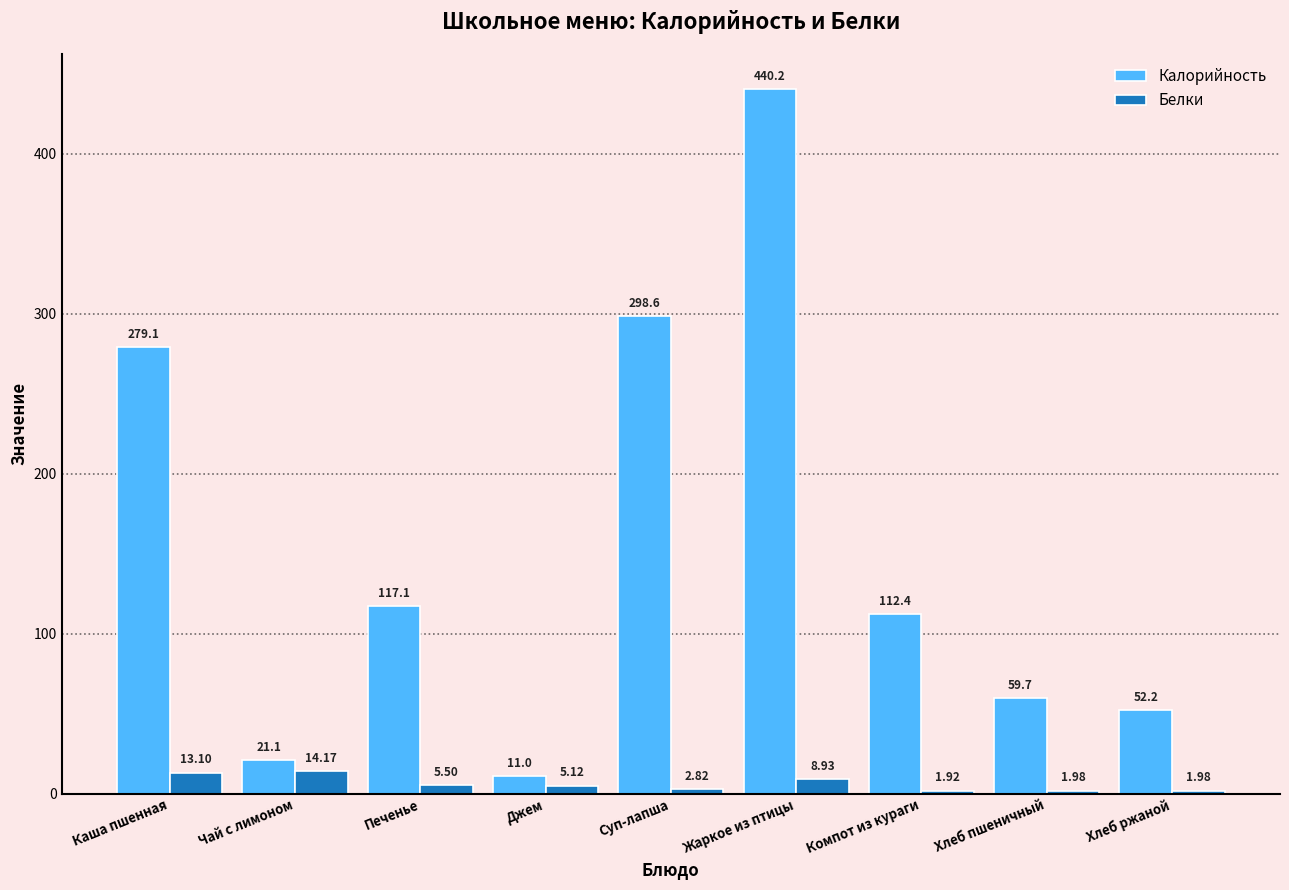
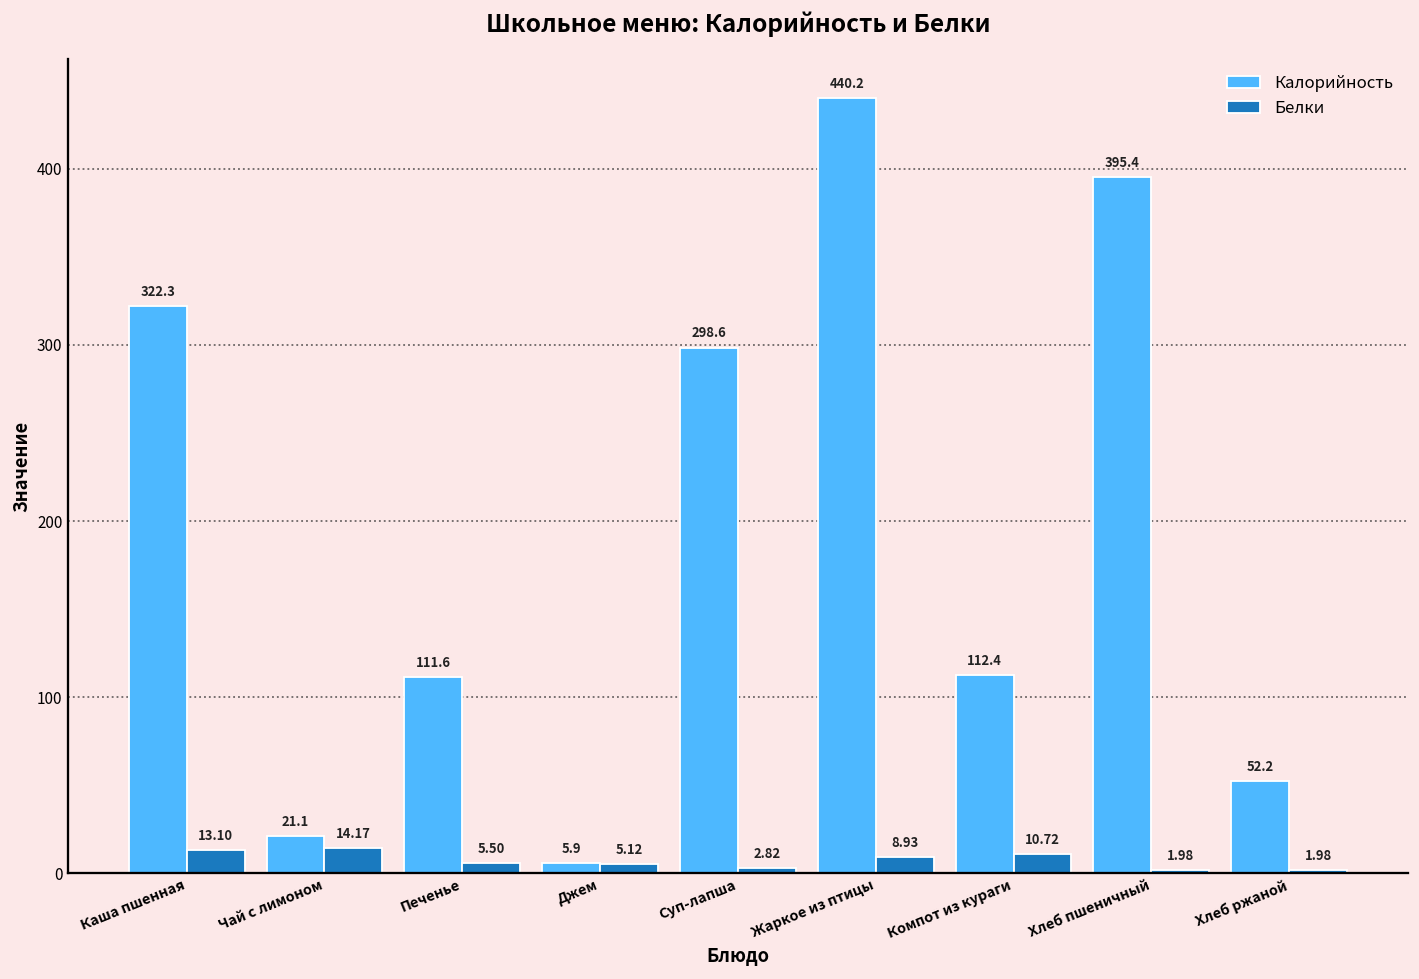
  {
    "Калорийность": {
-     "Каша пшенная": 279.1,
+     "Каша пшенная": 322.3,
      "Чай с лимоном": 21.1,
-     "Печенье": 117.1,
-     "Джем": 11.0,
+     "Печенье": 111.6,
+     "Джем": 5.9,
      "Суп-лапша": 298.6,
      "Жаркое из птицы": 440.2,
      "Компот из кураги": 112.4,
-     "Хлеб пшеничный": 59.7,
+     "Хлеб пшеничный": 395.4,
      "Хлеб ржаной": 52.2
    },
    "Белки": {
      "Каша пшенная": 13.10,
      "Чай с лимоном": 14.17,
      "Печенье": 5.50,
      "Джем": 5.12,
      "Суп-лапша": 2.82,
      "Жаркое из птицы": 8.93,
-     "Компот из кураги": 1.92,
+     "Компот из кураги": 10.72,
      "Хлеб пшеничный": 1.98,
      "Хлеб ржаной": 1.98
    }
  }
